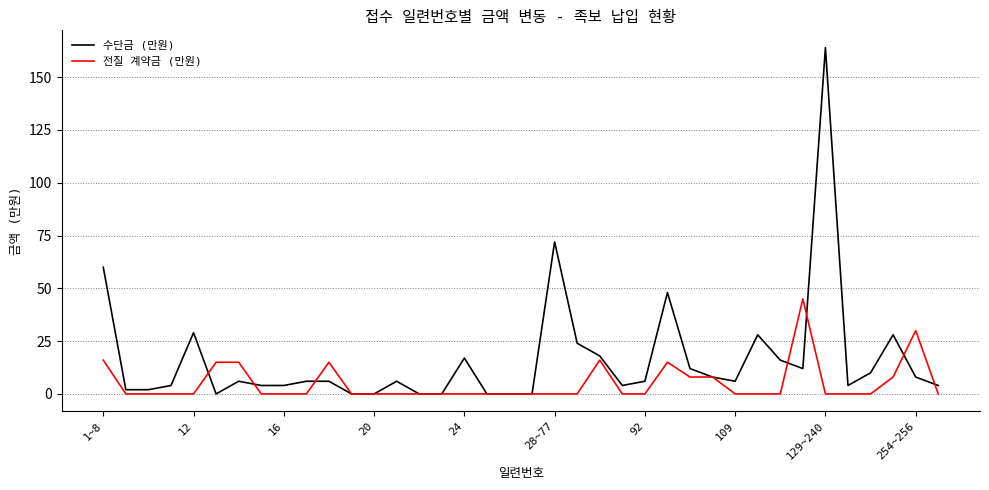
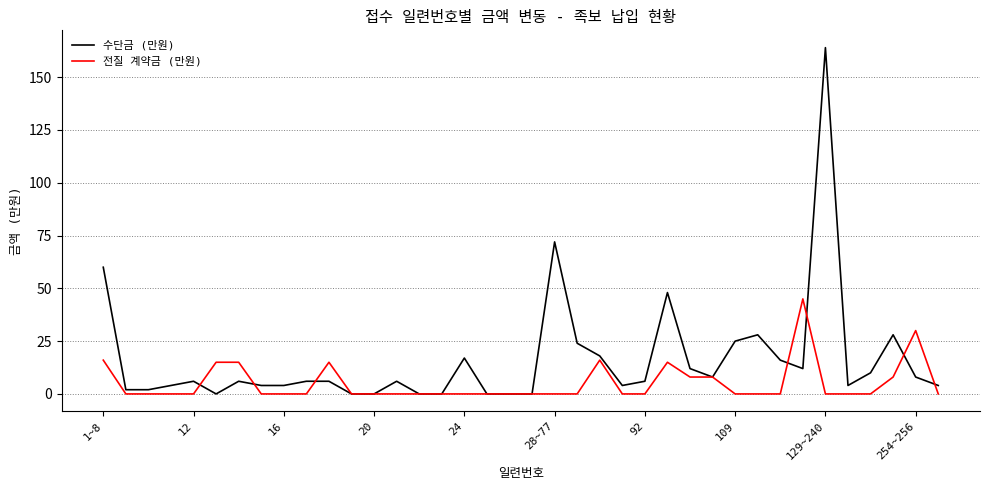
  {
    "수단금 (만원)": {
      "1~8": 60,
-     "12": 29,
+     "12": 6,
      "16": 4,
      "24": 17,
      "28~77": 72,
      "92": 6,
-     "109": 6,
+     "109": 25,
      "129~240": 164,
      "254~256": 8
    },
    "전질 계약금 (만원)": {
      "1~8": 16,
      "12": 0,
      "16": 0,
      "24": 0,
      "28~77": 0,
      "92": 0,
      "109": 0,
      "129~240": 0,
      "254~256": 30
    }
  }
